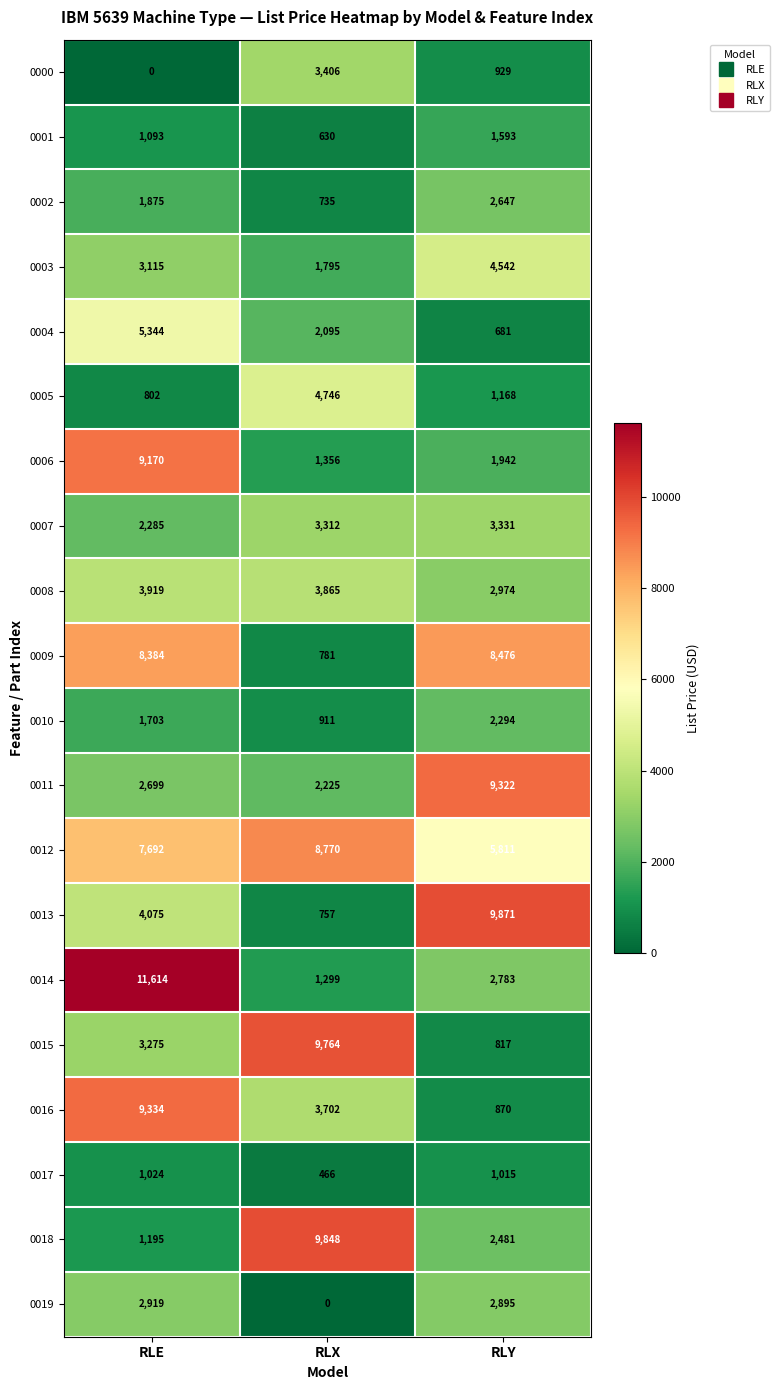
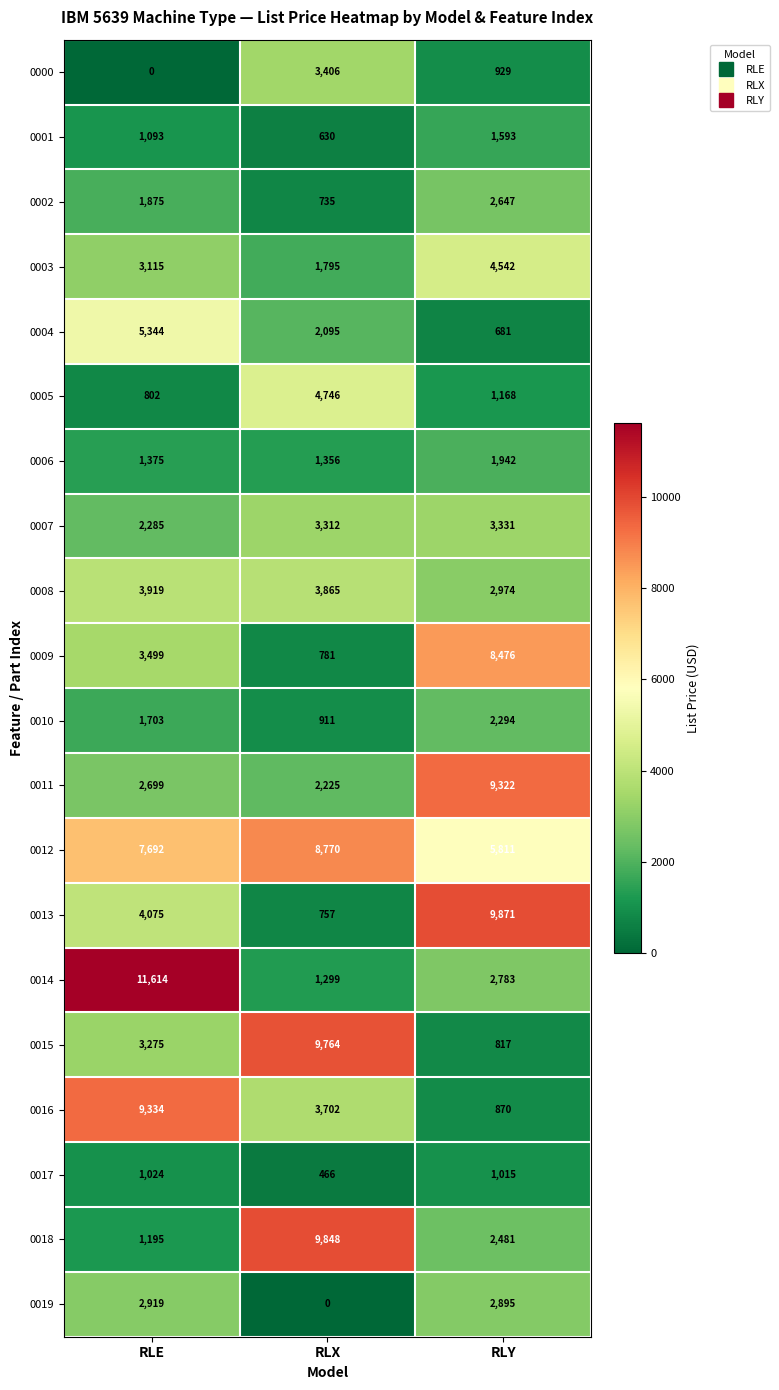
  {
    "0000": {
      "RLE": "0",
      "RLX": "3,406",
      "RLY": "929"
    },
    "0001": {
      "RLE": "1,093",
      "RLX": "630",
      "RLY": "1,593"
    },
    "0002": {
      "RLE": "1,875",
      "RLX": "735",
      "RLY": "2,647"
    },
    "0003": {
      "RLE": "3,115",
      "RLX": "1,795",
      "RLY": "4,542"
    },
    "0004": {
      "RLE": "5,344",
      "RLX": "2,095",
      "RLY": "681"
    },
    "0005": {
      "RLE": "802",
      "RLX": "4,746",
      "RLY": "1,168"
    },
    "0006": {
-     "RLE": "9,170",
+     "RLE": "1,375",
      "RLX": "1,356",
      "RLY": "1,942"
    },
    "0007": {
      "RLE": "2,285",
      "RLX": "3,312",
      "RLY": "3,331"
    },
    "0008": {
      "RLE": "3,919",
      "RLX": "3,865",
      "RLY": "2,974"
    },
    "0009": {
-     "RLE": "8,384",
+     "RLE": "3,499",
      "RLX": "781",
      "RLY": "8,476"
    },
    "0010": {
      "RLE": "1,703",
      "RLX": "911",
      "RLY": "2,294"
    },
    "0011": {
      "RLE": "2,699",
      "RLX": "2,225",
      "RLY": "9,322"
    },
    "0012": {
      "RLE": "7,692",
      "RLX": "8,770",
      "RLY": "5,811"
    },
    "0013": {
      "RLE": "4,075",
      "RLX": "757",
      "RLY": "9,871"
    },
    "0014": {
      "RLE": "11,614",
      "RLX": "1,299",
      "RLY": "2,783"
    },
    "0015": {
      "RLE": "3,275",
      "RLX": "9,764",
      "RLY": "817"
    },
    "0016": {
      "RLE": "9,334",
      "RLX": "3,702",
      "RLY": "870"
    },
    "0017": {
      "RLE": "1,024",
      "RLX": "466",
      "RLY": "1,015"
    },
    "0018": {
      "RLE": "1,195",
      "RLX": "9,848",
      "RLY": "2,481"
    },
    "0019": {
      "RLE": "2,919",
      "RLX": "0",
      "RLY": "2,895"
    }
  }
